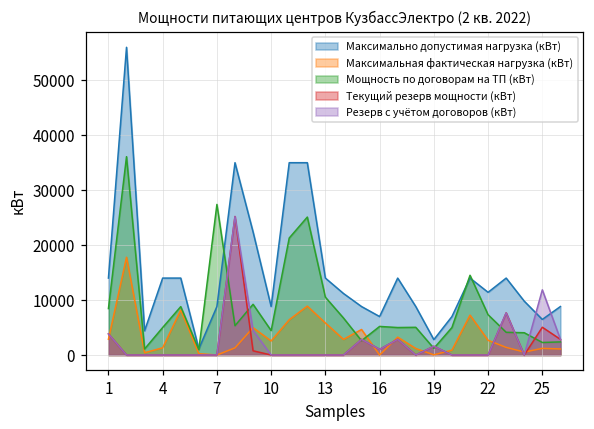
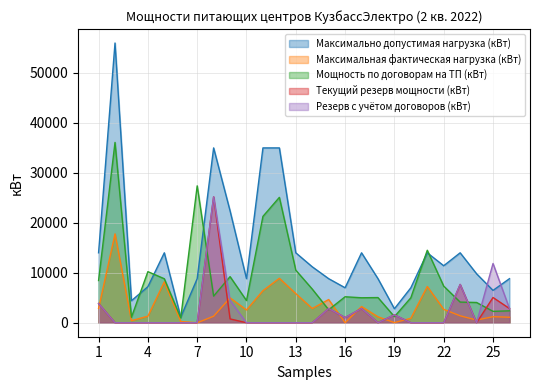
  {
    "Максимально допустимая нагрузка (кВт)": {
      "1": 14000,
-     "4": 14000,
+     "4": 7000,
      "7": 9000,
      "10": 9000,
      "13": 14000,
      "16": 7000,
      "19": 3000,
      "22": 11000,
      "25": 6000
    },
    "Мощность по договорам на ТП (кВт)": {
      "1": 8000,
-     "4": 5000,
+     "4": 10000,
      "7": 27000,
      "10": 4000,
      "13": 11000,
      "16": 5000,
      "22": 7000,
      "25": 2000
    },
    "Резерв с учётом договоров (кВт)": {
      "25": 12000
    }
  }
